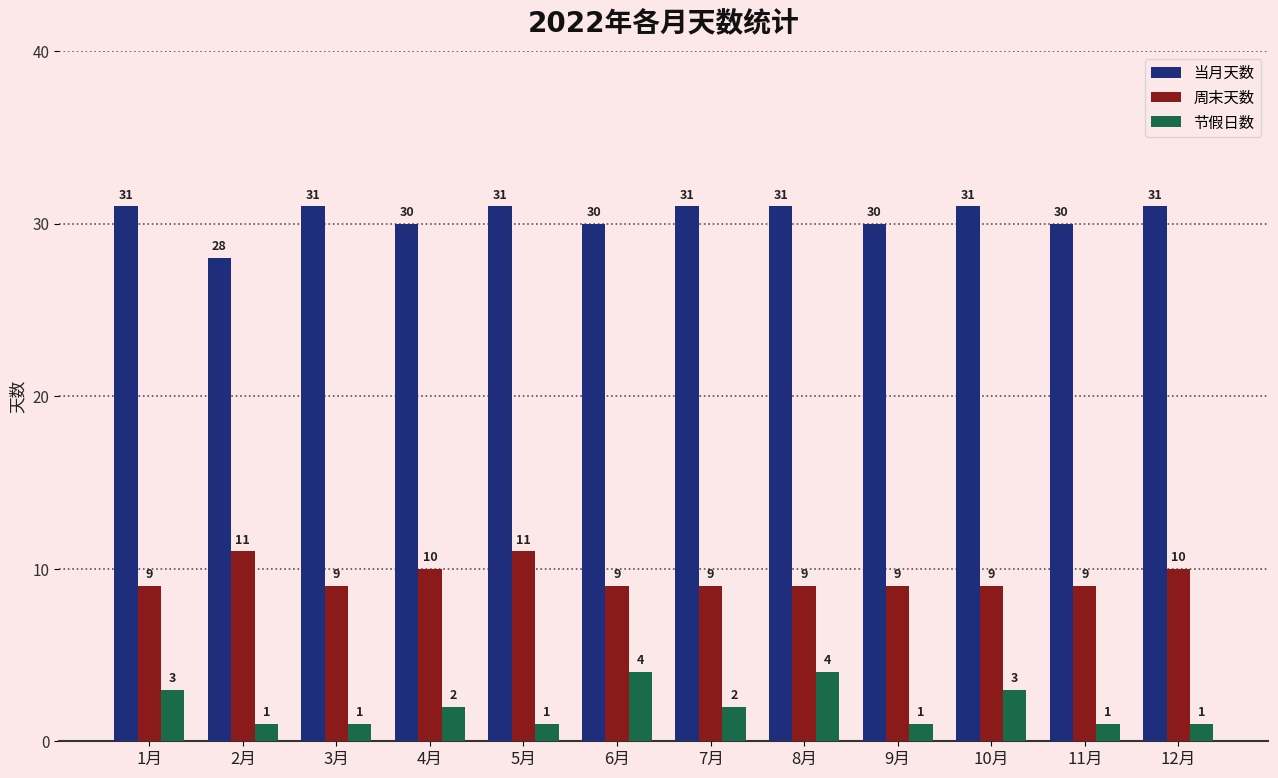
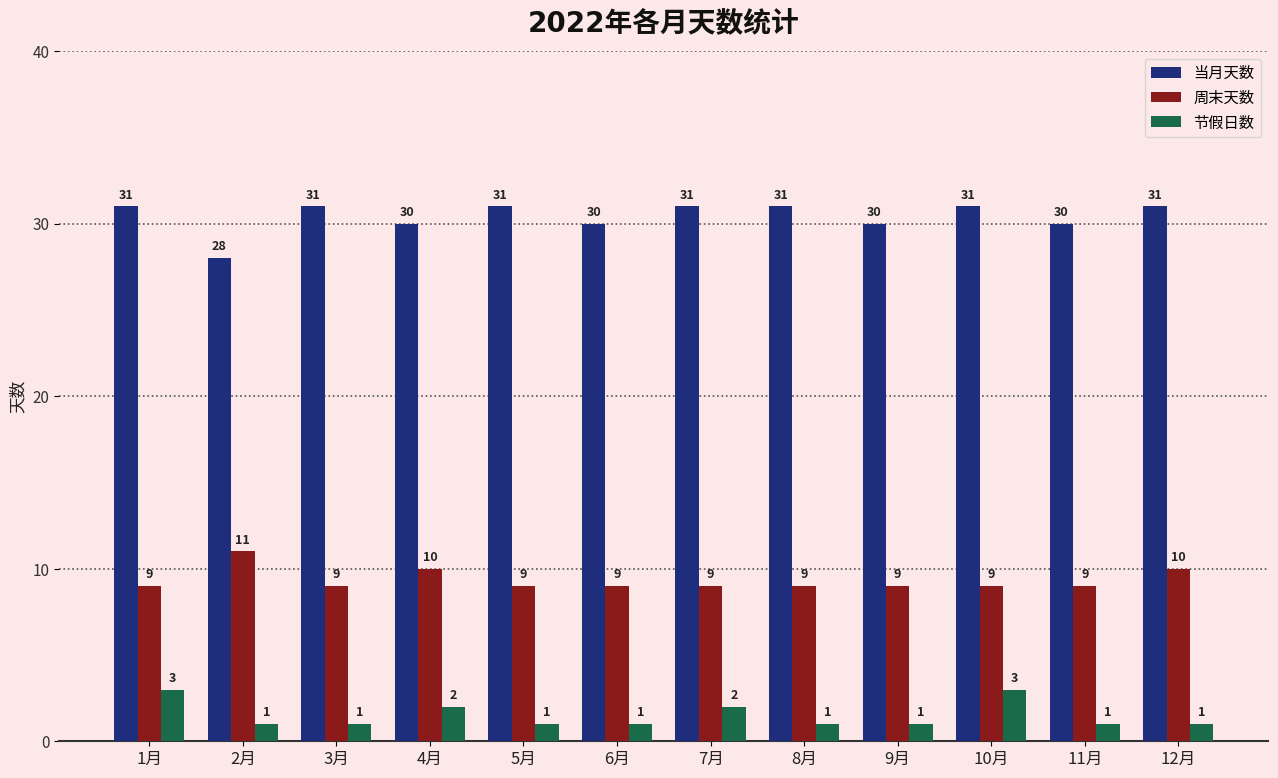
  {
    "当月天数": {
      "1月": 31,
      "2月": 28,
      "3月": 31,
      "4月": 30,
      "5月": 31,
      "6月": 30,
      "7月": 31,
      "8月": 31,
      "9月": 30,
      "10月": 31,
      "11月": 30,
      "12月": 31
    },
    "周末天数": {
      "1月": 9,
      "2月": 11,
      "3月": 9,
      "4月": 10,
-     "5月": 11,
+     "5月": 9,
      "6月": 9,
      "7月": 9,
      "8月": 9,
      "9月": 9,
      "10月": 9,
      "11月": 9,
      "12月": 10
    },
    "节假日数": {
      "1月": 3,
      "2月": 1,
      "3月": 1,
      "4月": 2,
      "5月": 1,
-     "6月": 4,
+     "6月": 1,
      "7月": 2,
-     "8月": 4,
+     "8月": 1,
      "9月": 1,
      "10月": 3,
      "11月": 1,
      "12月": 1
    }
  }
